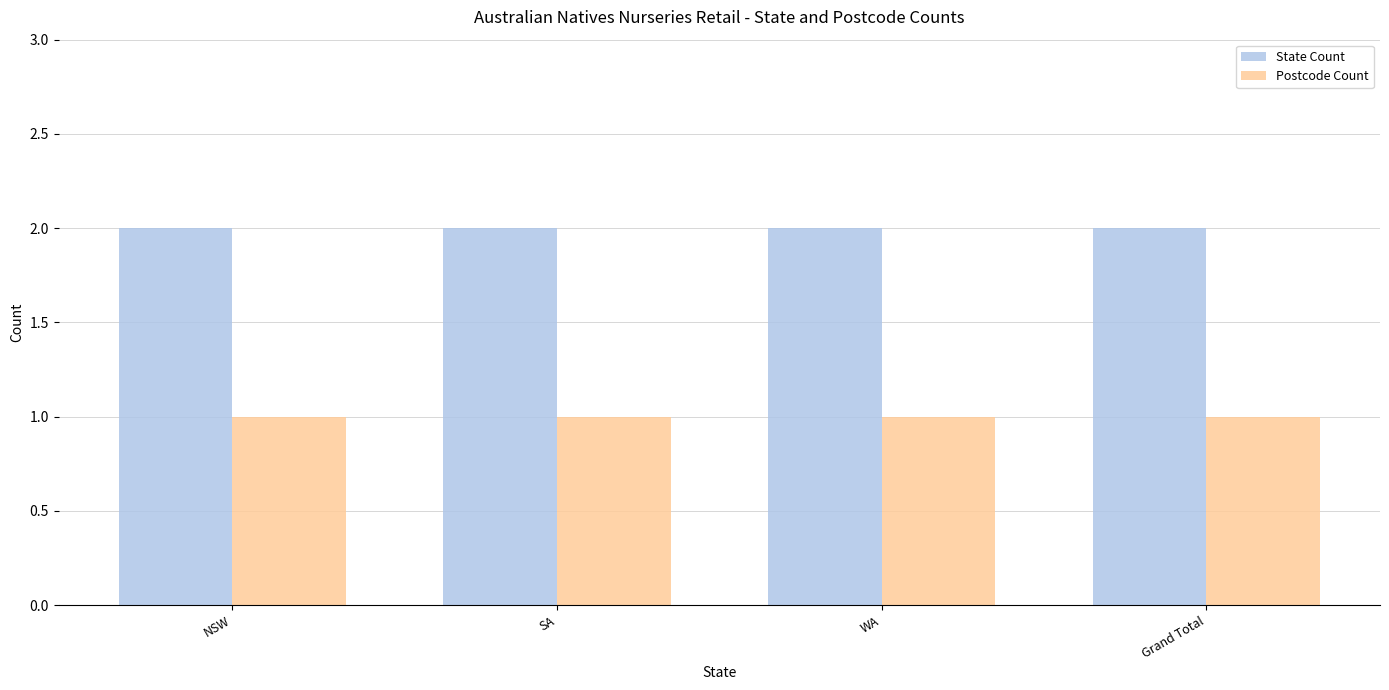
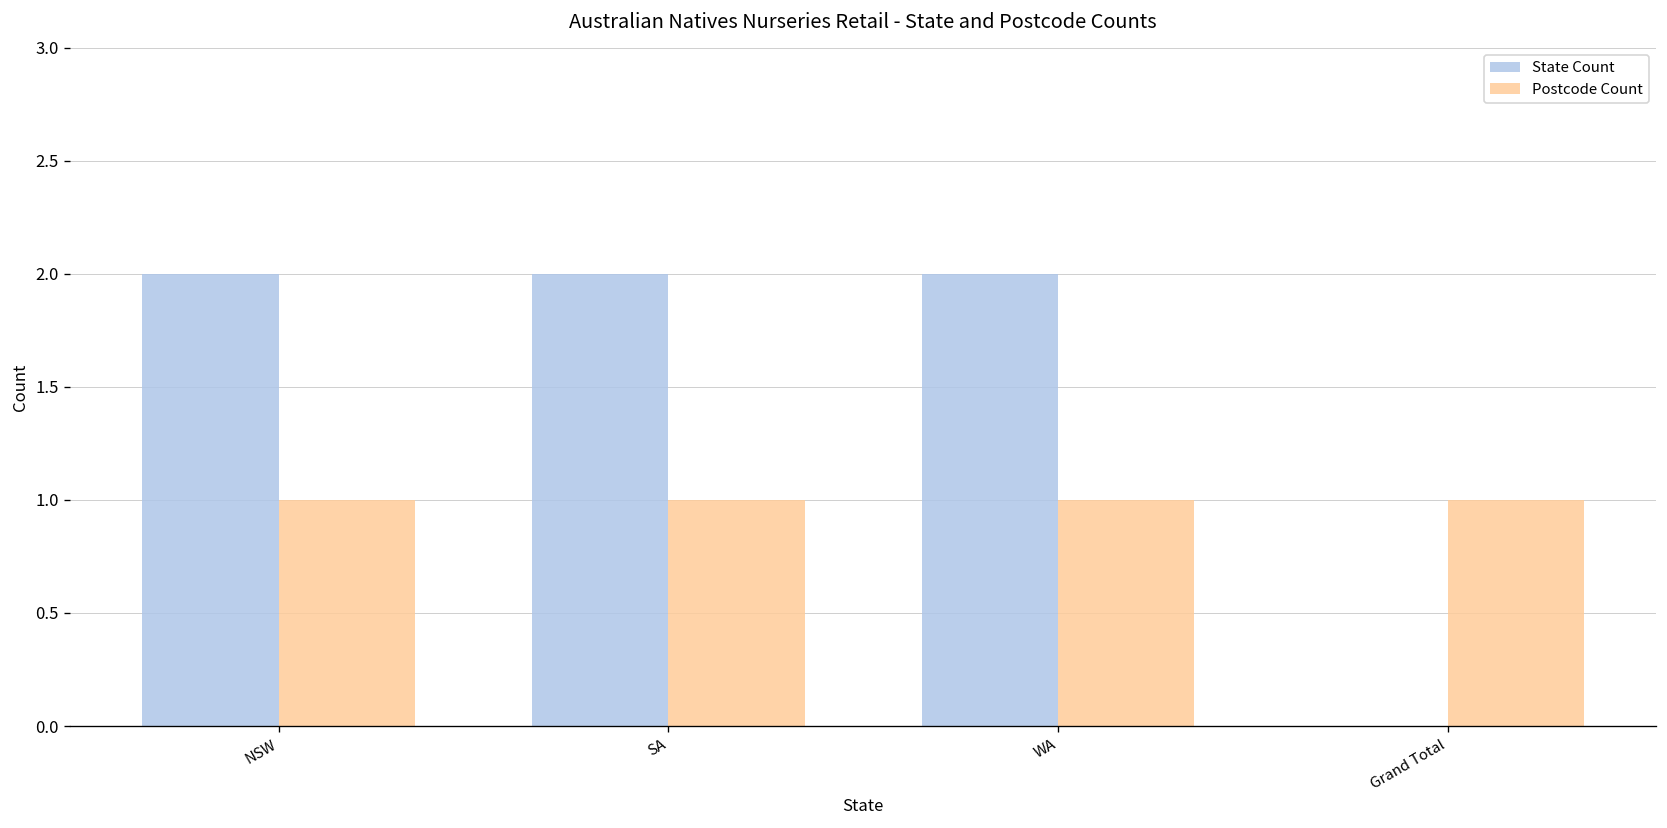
  {
    "State Count": {
      "NSW": 2,
      "SA": 2,
      "WA": 2,
-     "Grand Total": 2
+     "Grand Total": 0
    },
    "Postcode Count": {
      "NSW": 1,
      "SA": 1,
      "WA": 1,
      "Grand Total": 1
    }
  }
